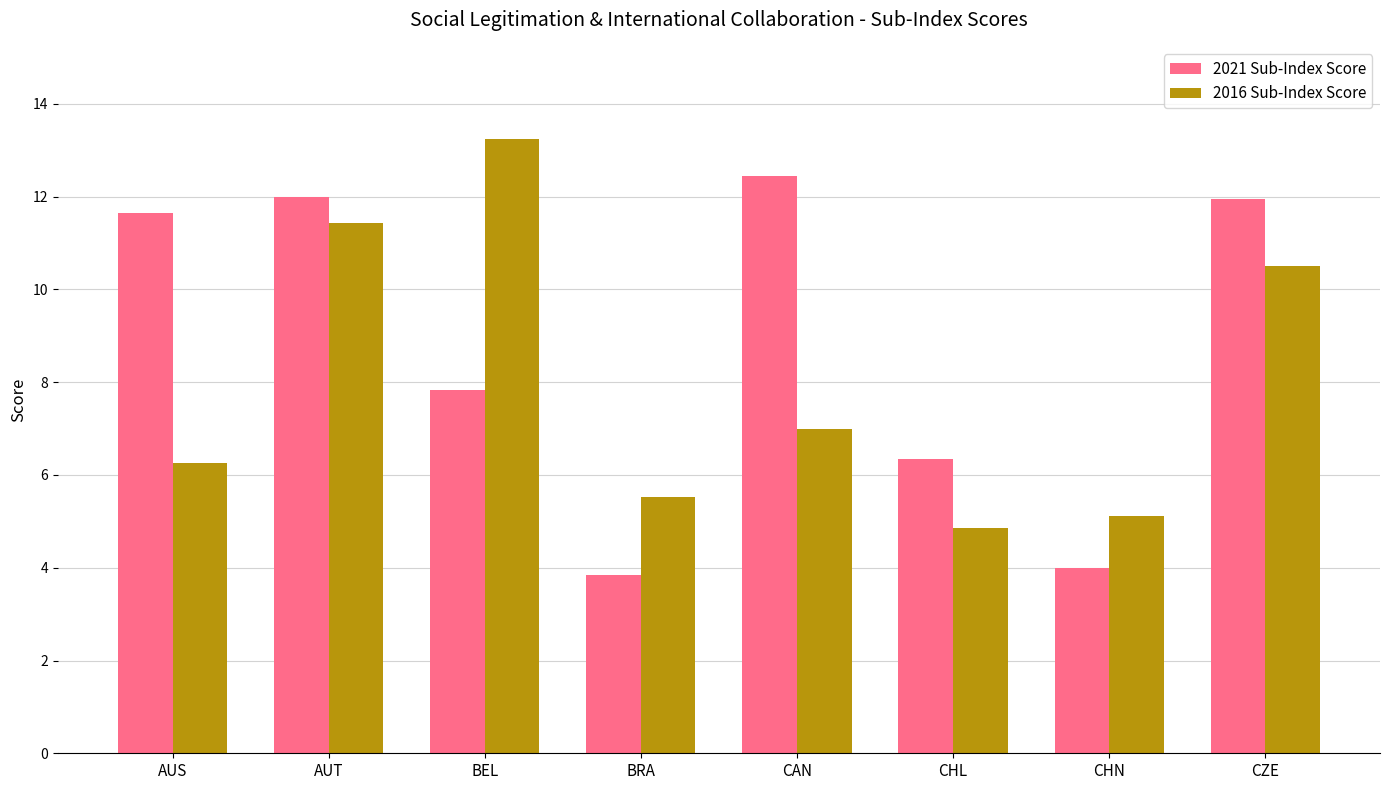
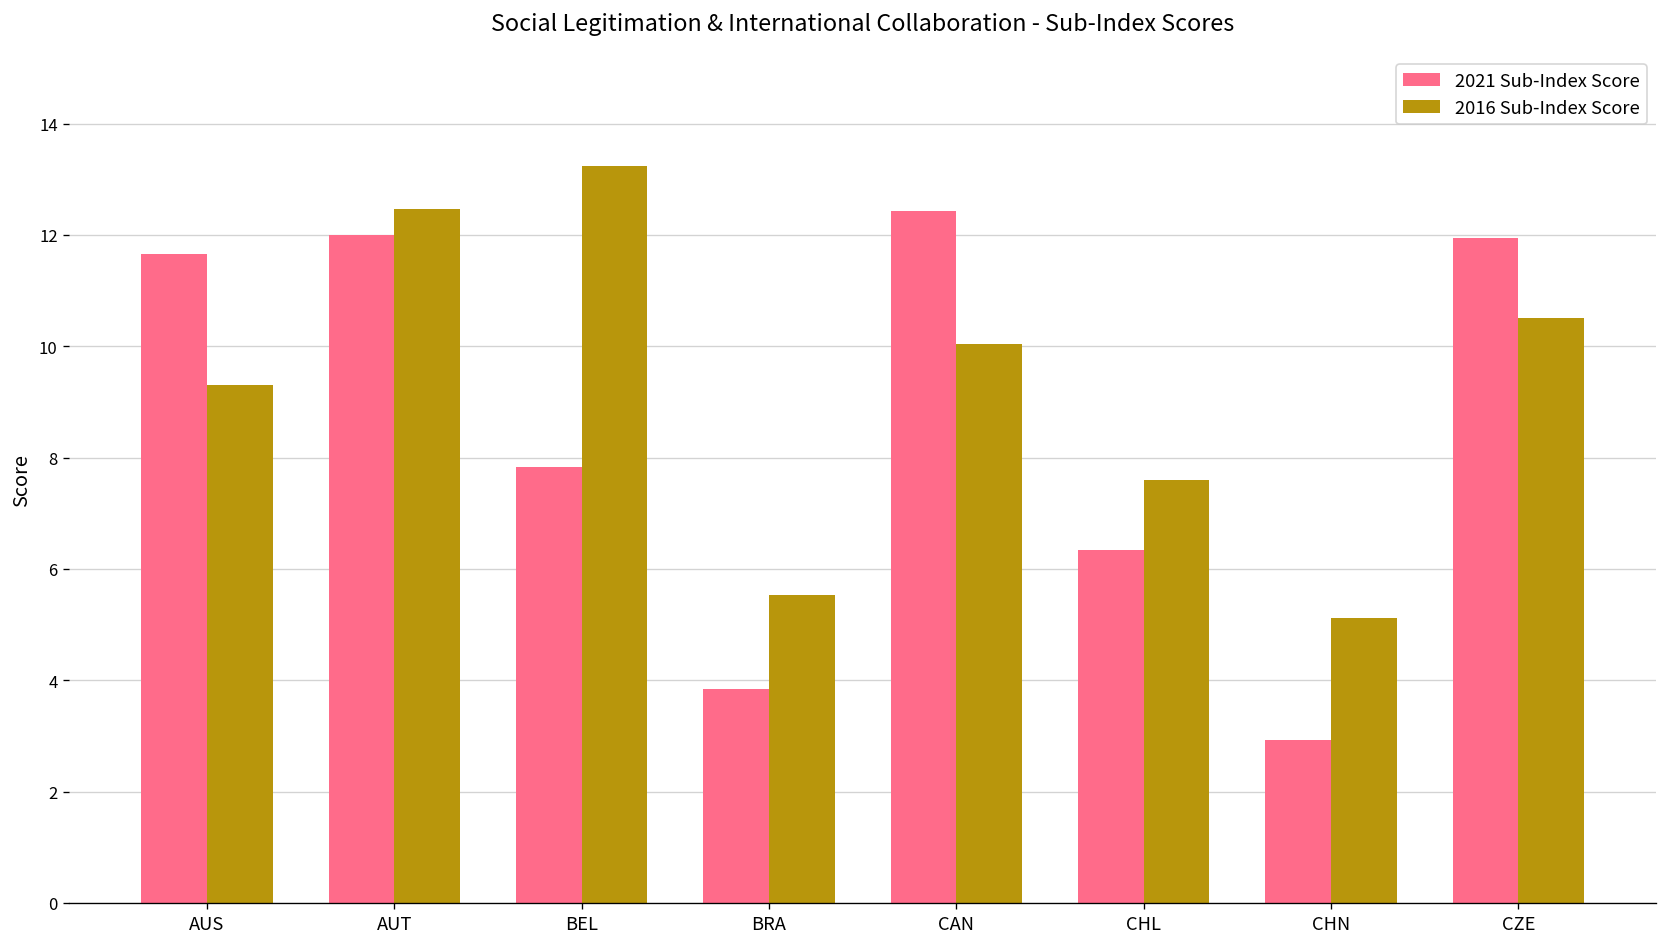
  {
    "2021 Sub-Index Score": {
      "AUS": 11.7,
      "AUT": 12.0,
      "BEL": 7.8,
      "BRA": 3.8,
      "CAN": 12.4,
      "CHL": 6.3,
-     "CHN": 4.0,
+     "CHN": 2.9,
      "CZE": 11.9
    },
    "2016 Sub-Index Score": {
-     "AUS": 6.3,
-     "AUT": 11.4,
+     "AUS": 9.3,
+     "AUT": 12.5,
      "BEL": 13.2,
      "BRA": 5.5,
-     "CAN": 7.0,
-     "CHL": 4.9,
+     "CAN": 10.1,
+     "CHL": 7.6,
      "CHN": 5.1,
      "CZE": 10.5
    }
  }
